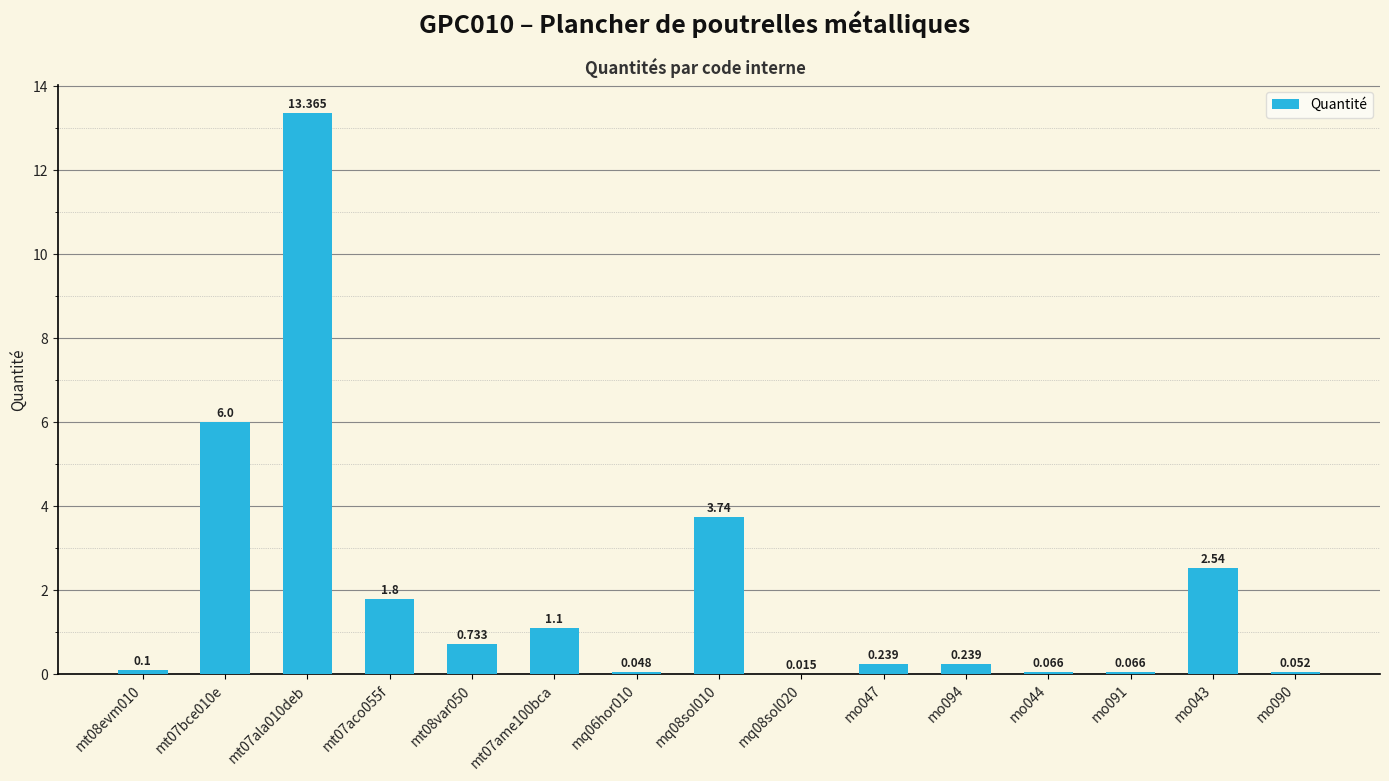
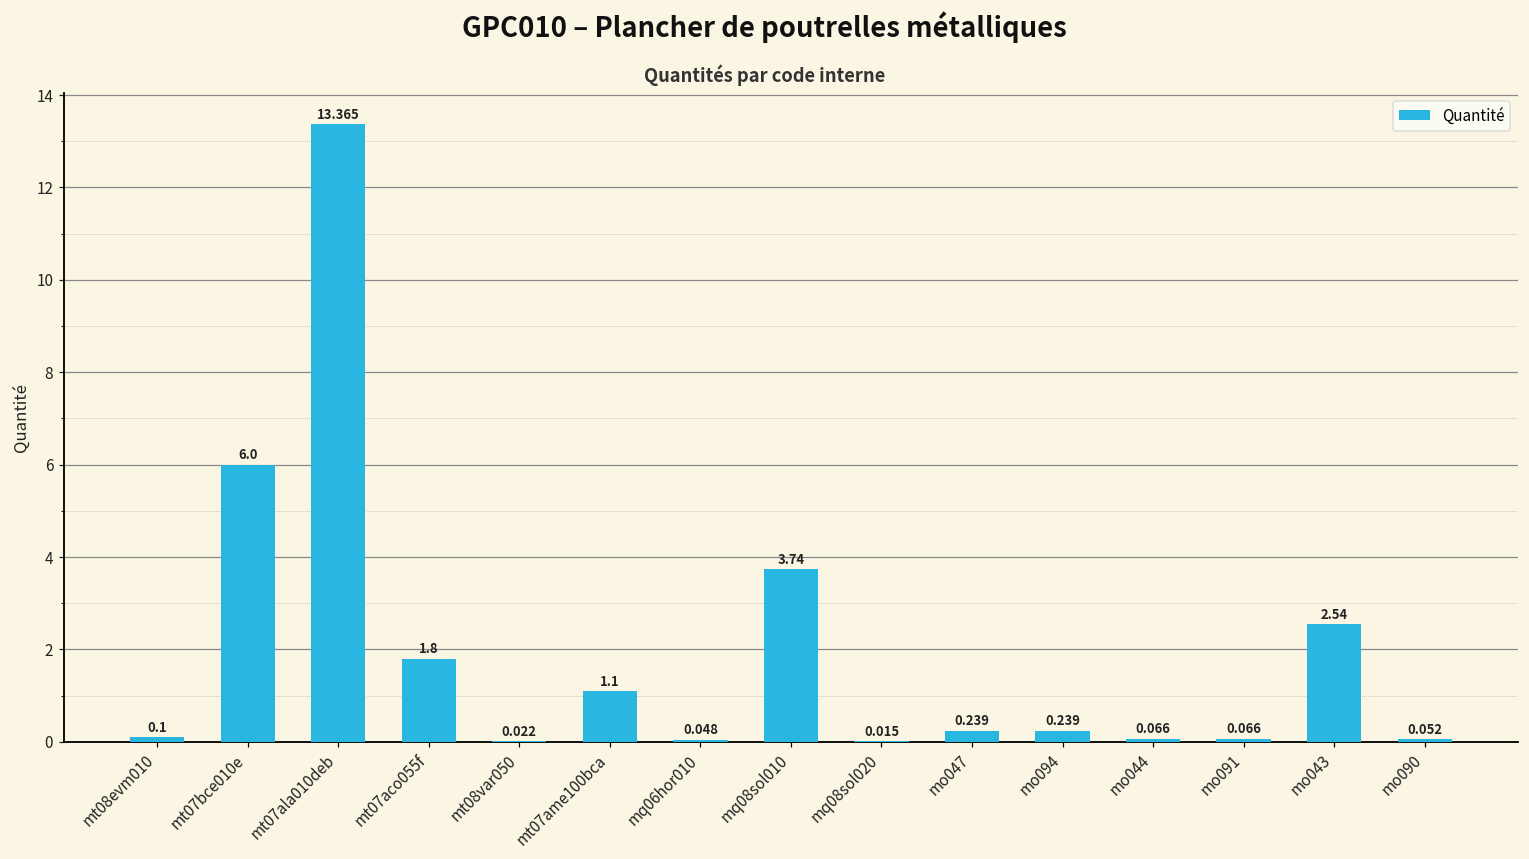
  {
    "mt08evm010": 0.1,
    "mt07bce010e": 6.0,
    "mt07ala010deb": 13.365,
    "mt07aco055f": 1.8,
-   "mt08var050": 0.733,
+   "mt08var050": 0.022,
    "mt07ame100bca": 1.1,
    "mq06hor010": 0.048,
    "mq08sol010": 3.74,
    "mq08sol020": 0.015,
    "mo047": 0.239,
    "mo094": 0.239,
    "mo044": 0.066,
    "mo091": 0.066,
    "mo043": 2.54,
    "mo090": 0.052
  }
